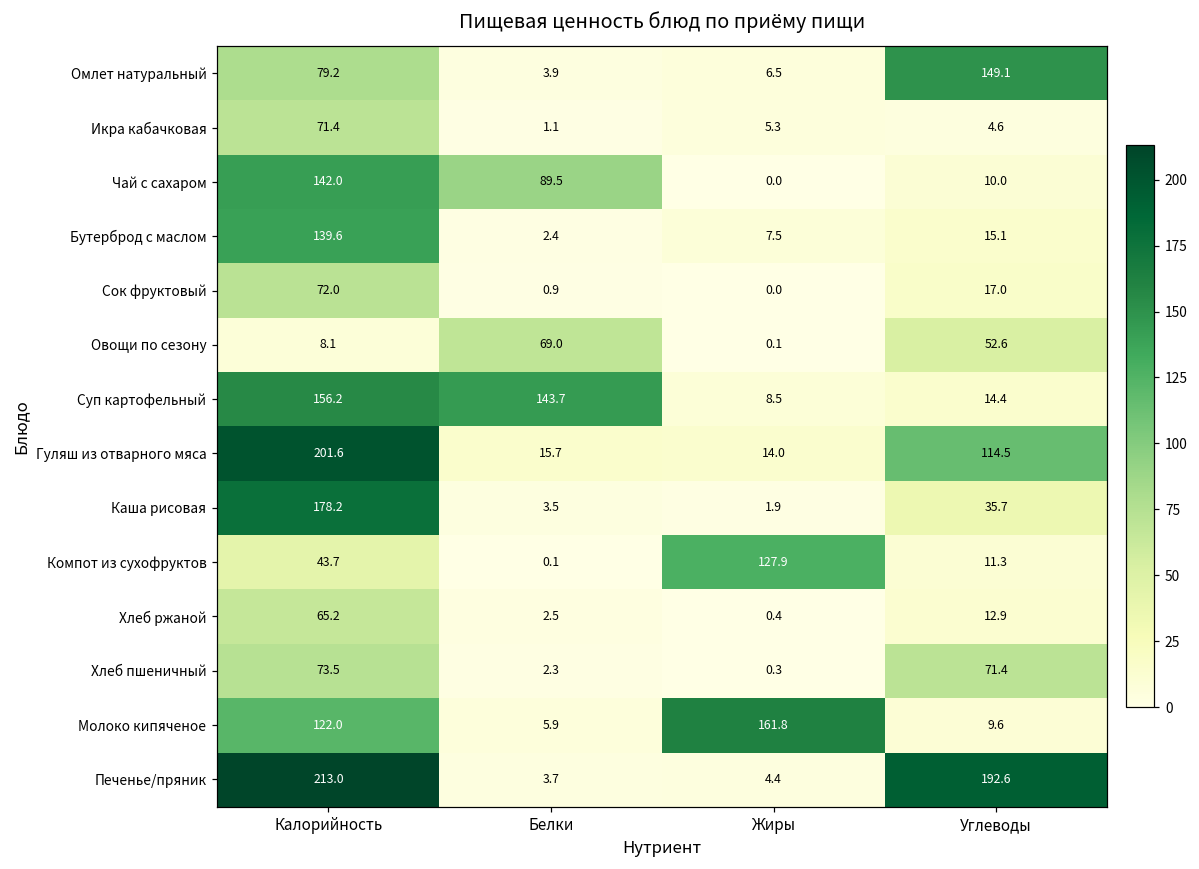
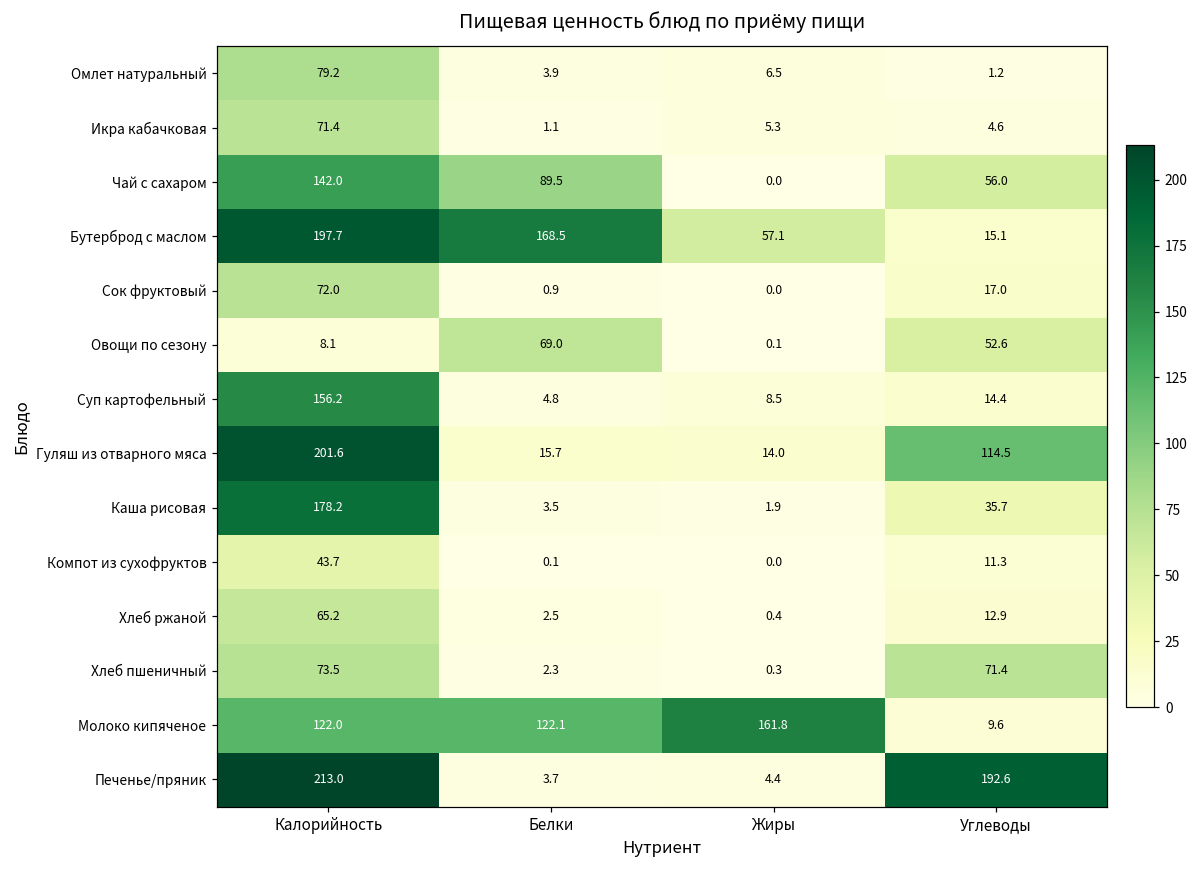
  {
    "Омлет натуральный": {
      "Калорийность": 79.2,
      "Белки": 3.9,
      "Жиры": 6.5,
-     "Углеводы": 149.1
+     "Углеводы": 1.2
    },
    "Икра кабачковая": {
      "Калорийность": 71.4,
      "Белки": 1.1,
      "Жиры": 5.3,
      "Углеводы": 4.6
    },
    "Чай с сахаром": {
      "Калорийность": 142.0,
      "Белки": 89.5,
      "Жиры": 0.0,
-     "Углеводы": 10.0
+     "Углеводы": 56.0
    },
    "Бутерброд с маслом": {
-     "Калорийность": 139.6,
-     "Белки": 2.4,
-     "Жиры": 7.5,
+     "Калорийность": 197.7,
+     "Белки": 168.5,
+     "Жиры": 57.1,
      "Углеводы": 15.1
    },
    "Сок фруктовый": {
      "Калорийность": 72.0,
      "Белки": 0.9,
      "Жиры": 0.0,
      "Углеводы": 17.0
    },
    "Овощи по сезону": {
      "Калорийность": 8.1,
      "Белки": 69.0,
      "Жиры": 0.1,
      "Углеводы": 52.6
    },
    "Суп картофельный": {
      "Калорийность": 156.2,
-     "Белки": 143.7,
+     "Белки": 4.8,
      "Жиры": 8.5,
      "Углеводы": 14.4
    },
    "Гуляш из отварного мяса": {
      "Калорийность": 201.6,
      "Белки": 15.7,
      "Жиры": 14.0,
      "Углеводы": 114.5
    },
    "Каша рисовая": {
      "Калорийность": 178.2,
      "Белки": 3.5,
      "Жиры": 1.9,
      "Углеводы": 35.7
    },
    "Компот из сухофруктов": {
      "Калорийность": 43.7,
      "Белки": 0.1,
-     "Жиры": 127.9,
+     "Жиры": 0.0,
      "Углеводы": 11.3
    },
    "Хлеб ржаной": {
      "Калорийность": 65.2,
      "Белки": 2.5,
      "Жиры": 0.4,
      "Углеводы": 12.9
    },
    "Хлеб пшеничный": {
      "Калорийность": 73.5,
      "Белки": 2.3,
      "Жиры": 0.3,
      "Углеводы": 71.4
    },
    "Молоко кипяченое": {
      "Калорийность": 122.0,
-     "Белки": 5.9,
+     "Белки": 122.1,
      "Жиры": 161.8,
      "Углеводы": 9.6
    },
    "Печенье/пряник": {
      "Калорийность": 213.0,
      "Белки": 3.7,
      "Жиры": 4.4,
      "Углеводы": 192.6
    }
  }
